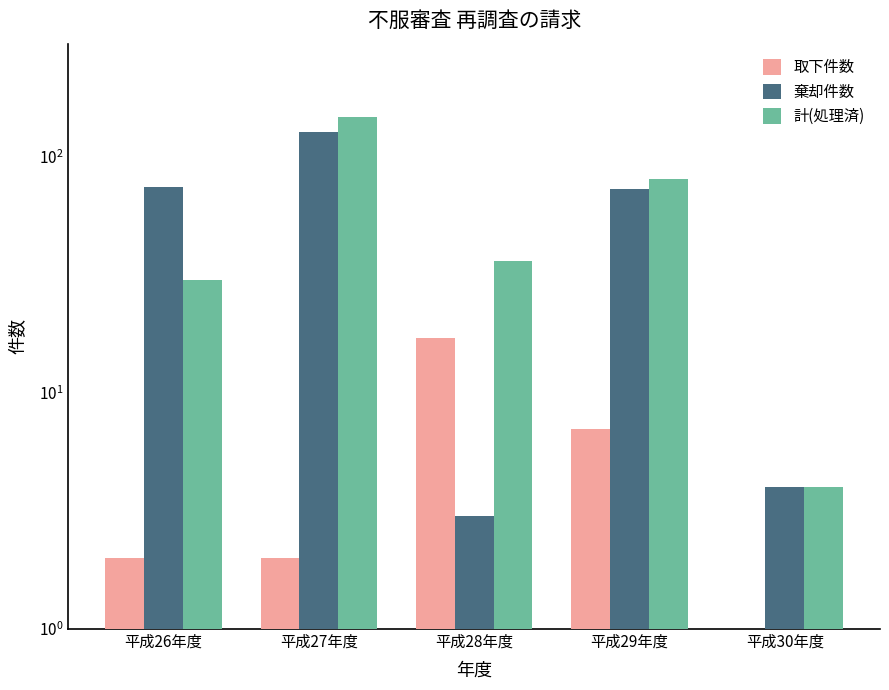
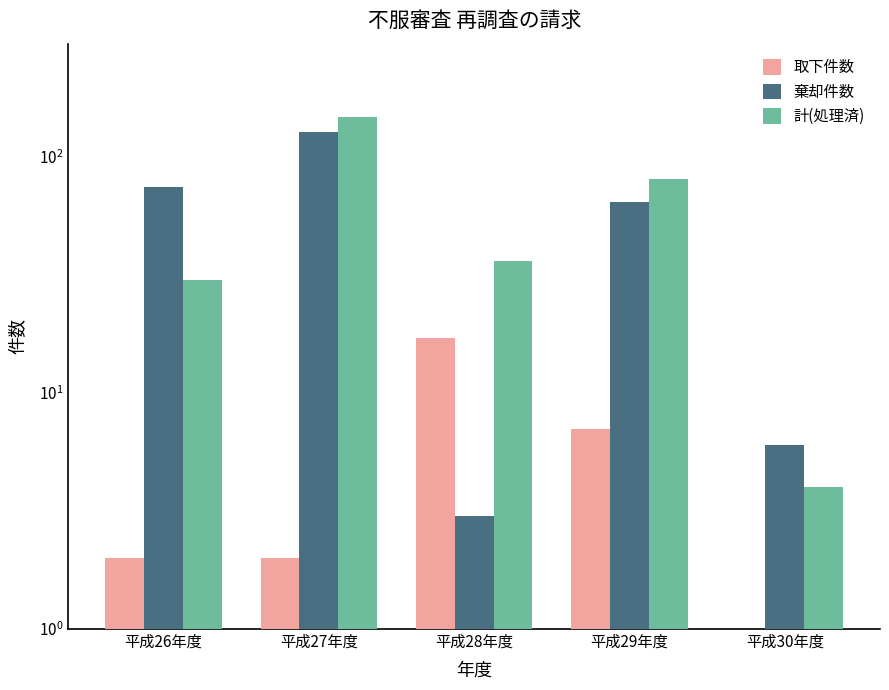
  {
    "取下件数": {
      "平成26年度": 2,
      "平成27年度": 2,
      "平成28年度": 17,
      "平成29年度": 7
    },
    "棄却件数": {
      "平成26年度": 74,
      "平成27年度": 130,
      "平成28年度": 3,
-     "平成29年度": 73,
-     "平成30年度": 4
+     "平成29年度": 64,
+     "平成30年度": 6
    },
    "計(処理済)": {
      "平成26年度": 30,
      "平成27年度": 150,
      "平成28年度": 36,
      "平成29年度": 80,
      "平成30年度": 4
    }
  }
